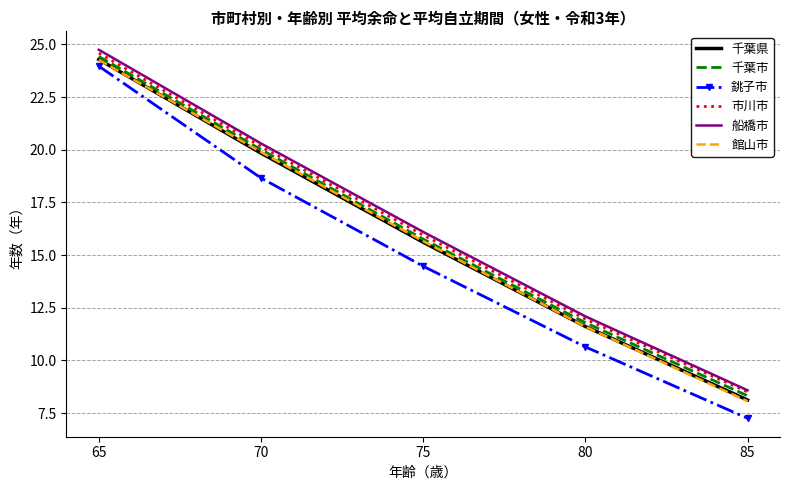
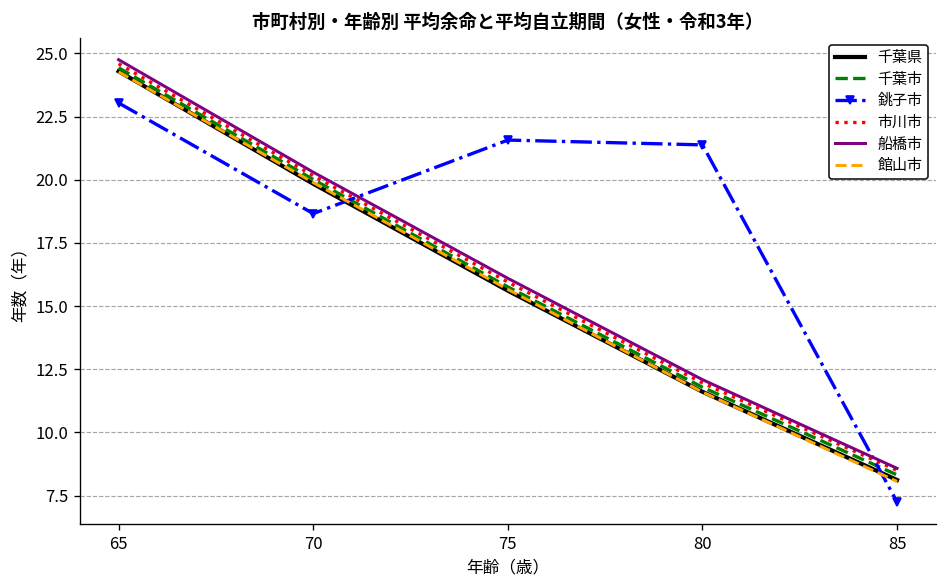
  {
    "千葉市": {
      "65": 24.4,
      "80": 11.8,
      "85": 8.3
    },
    "銚子市": {
-     "65": 24.0,
+     "65": 23.0,
      "70": 18.7,
-     "75": 14.5,
-     "80": 10.6,
+     "75": 21.6,
+     "80": 21.4,
      "85": 7.3
    },
    "市川市": {
      "65": 24.6,
      "70": 20.2,
      "75": 16.0,
      "80": 12.0
    },
    "船橋市": {
      "65": 24.8,
      "70": 20.3,
      "75": 16.1,
      "80": 12.1
    }
  }
